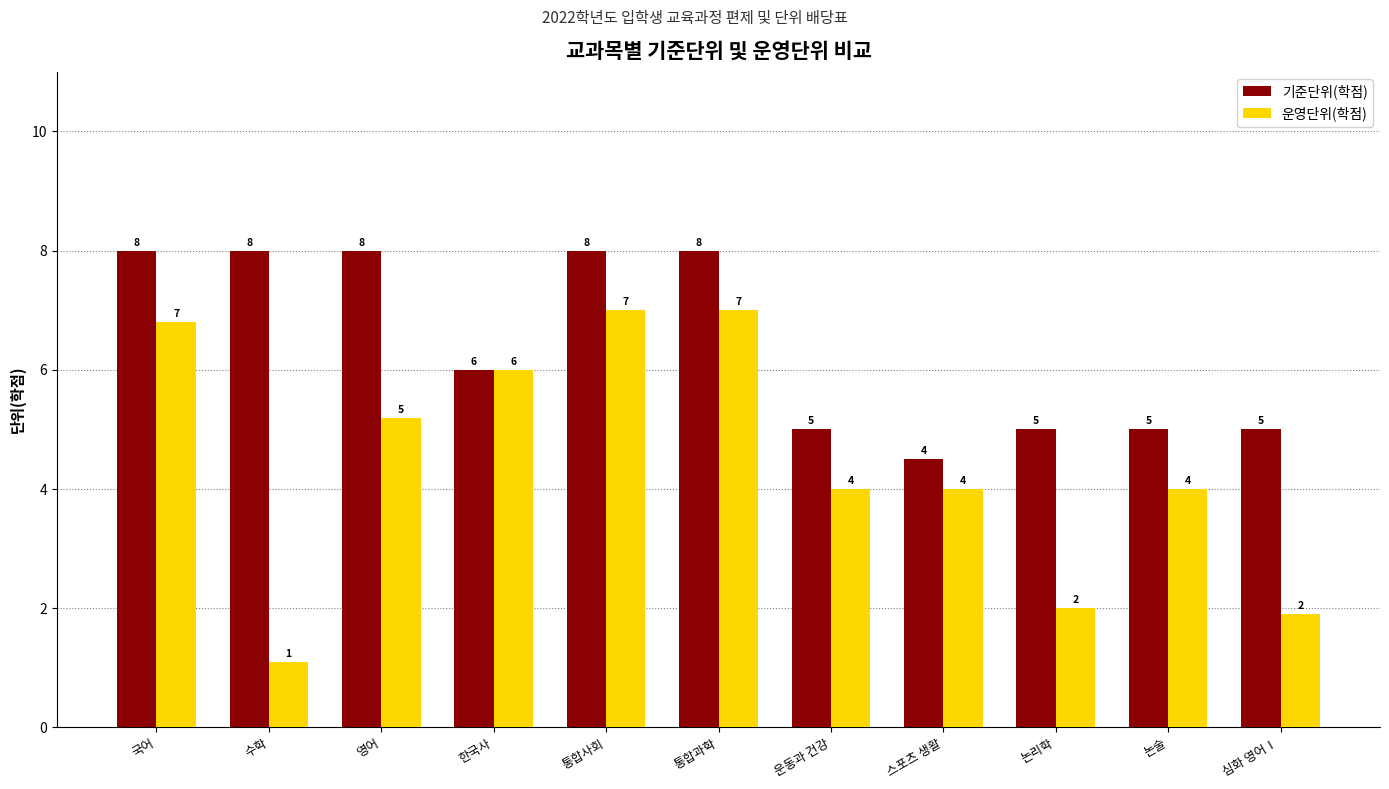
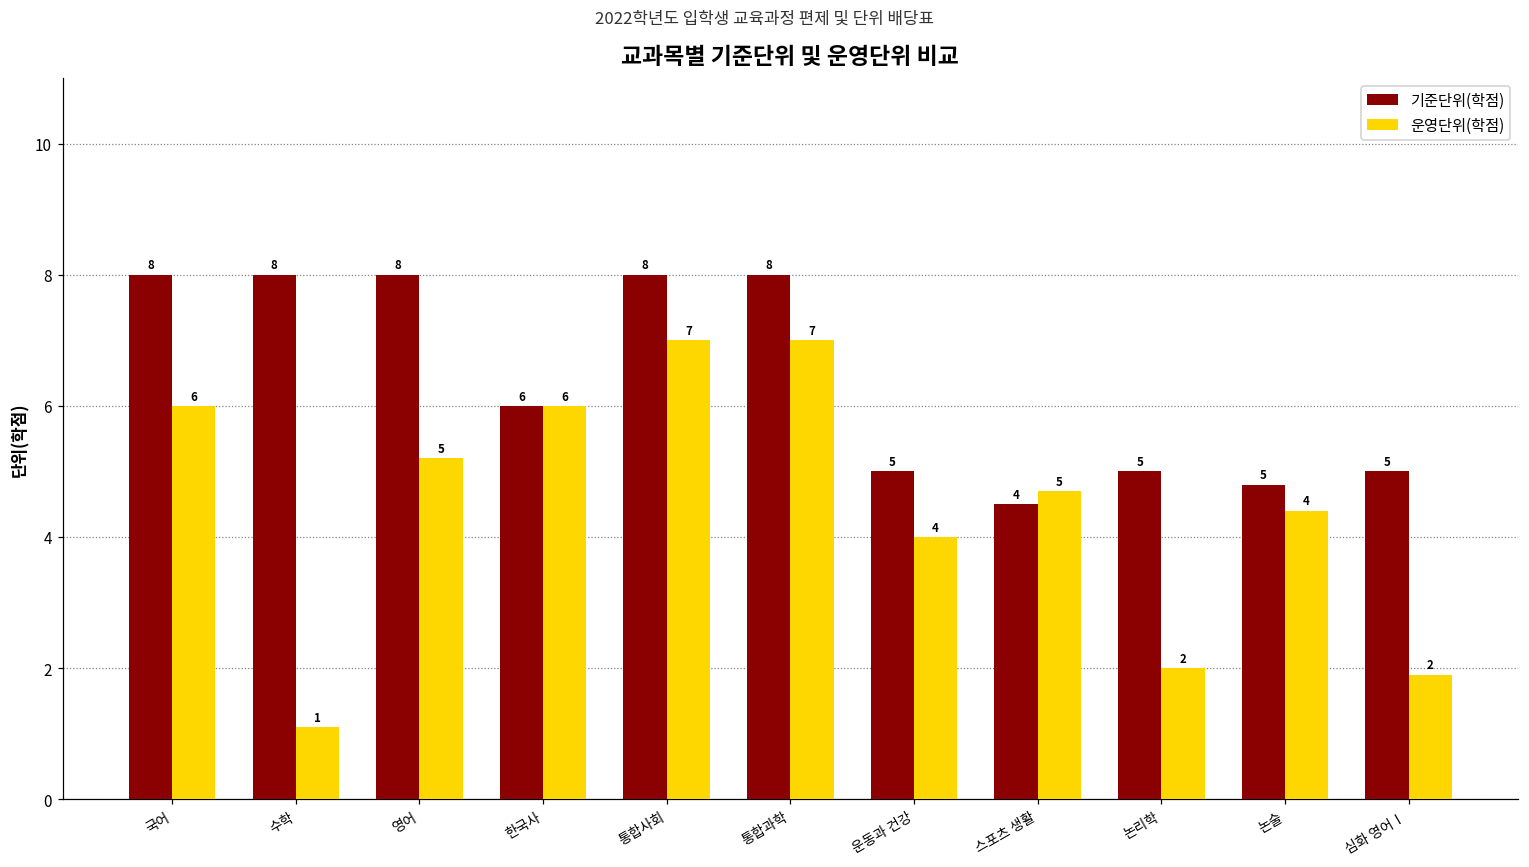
  {
    "기준단위(학점)": {
-     "논술": 5.0
+     "논술": 4.8
    },
    "운영단위(학점)": {
-     "국어": 7,
+     "국어": 6,
      "수학": 1,
      "영어": 5,
      "한국사": 6,
      "통합사회": 7,
      "통합과학": 7,
      "운동과 건강": 4,
-     "스포츠 생활": 4,
+     "스포츠 생활": 5,
      "논리학": 2,
-     "논술": 4.0,
+     "논술": 4.4,
      "심화 영어Ⅰ": 2
    }
  }
